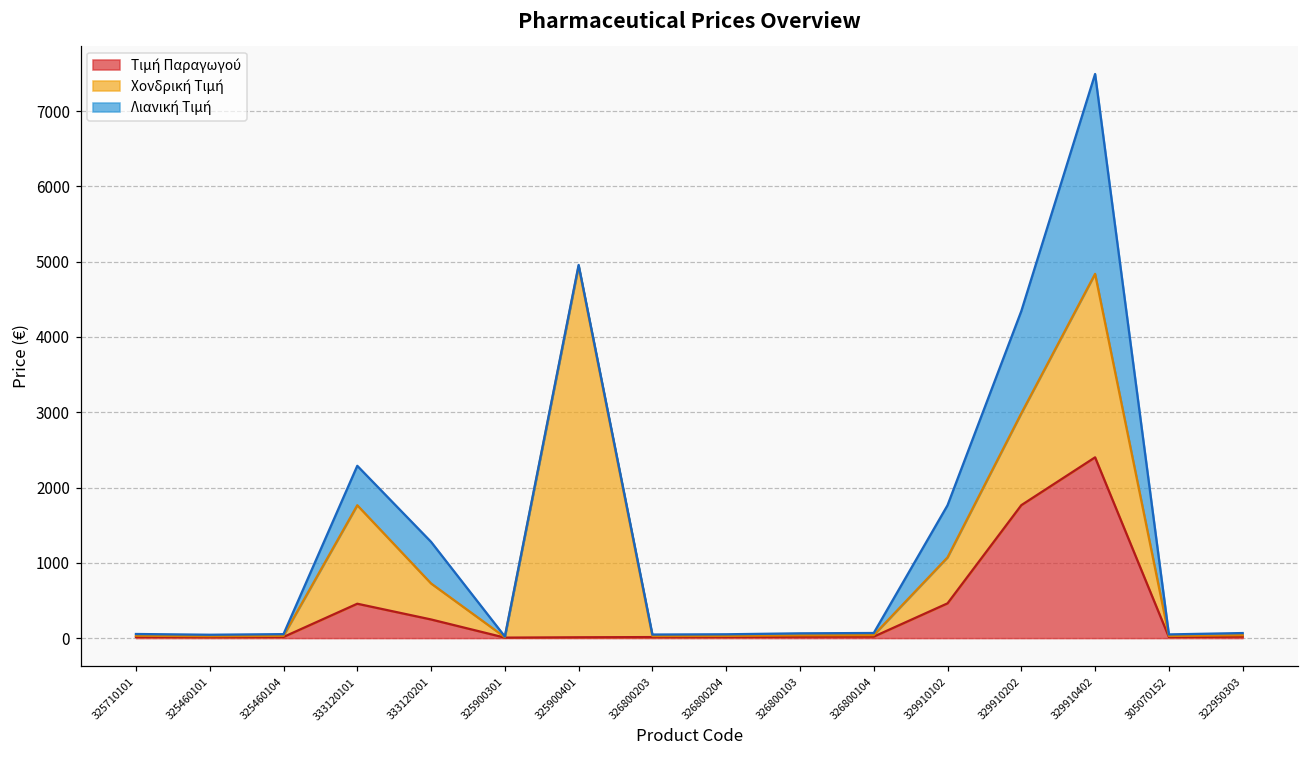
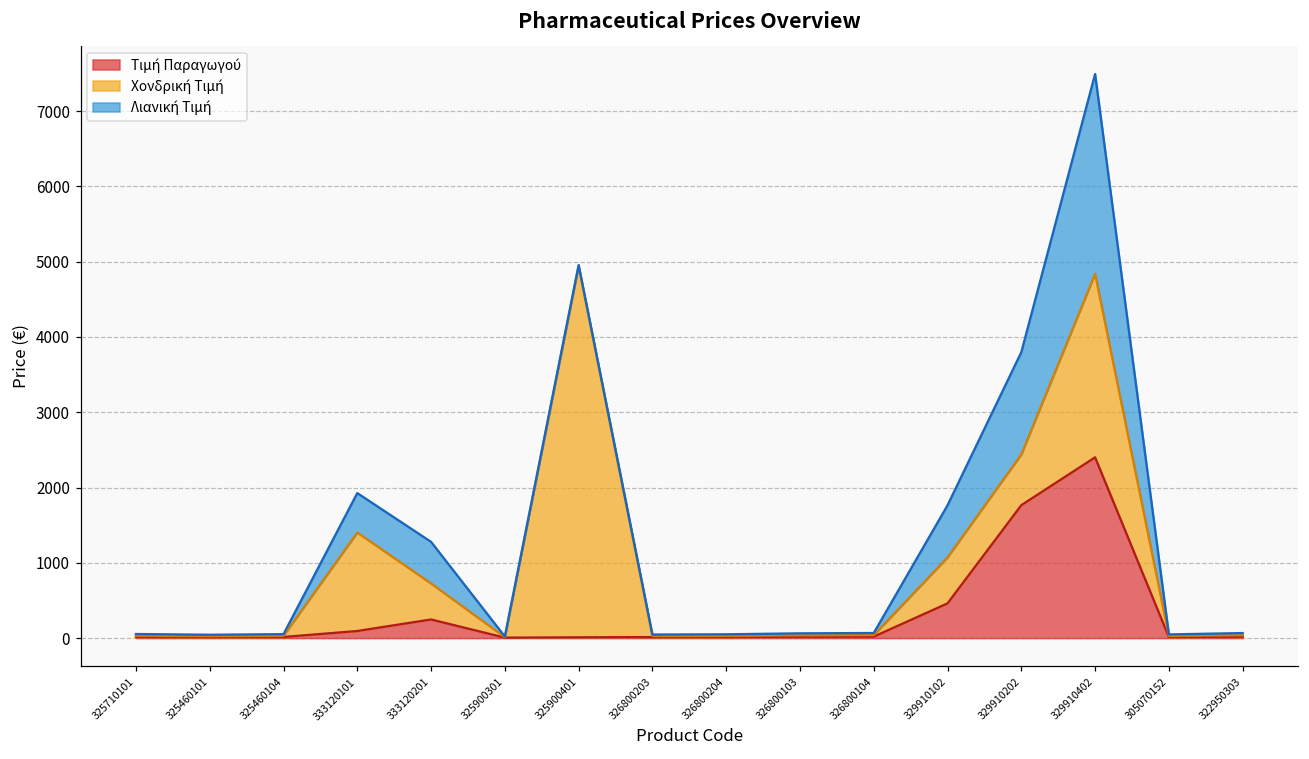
  {
    "Τιμή Παραγωγού": {
-     "333120101": 500,
+     "333120101": 100,
      "333120201": 200,
      "325900401": 0,
      "329910102": 500,
      "329910202": 1800,
      "329910402": 2400
    },
    "Χονδρική Τιμή": {
      "333120101": 1300,
      "333120201": 500,
      "329910102": 600,
-     "329910202": 1200,
+     "329910202": 700,
      "329910402": 2400
    },
    "Λιανική Τιμή": {
      "333120101": 500,
      "333120201": 600,
      "329910102": 700,
      "329910202": 1400,
      "329910402": 2700
    }
  }
